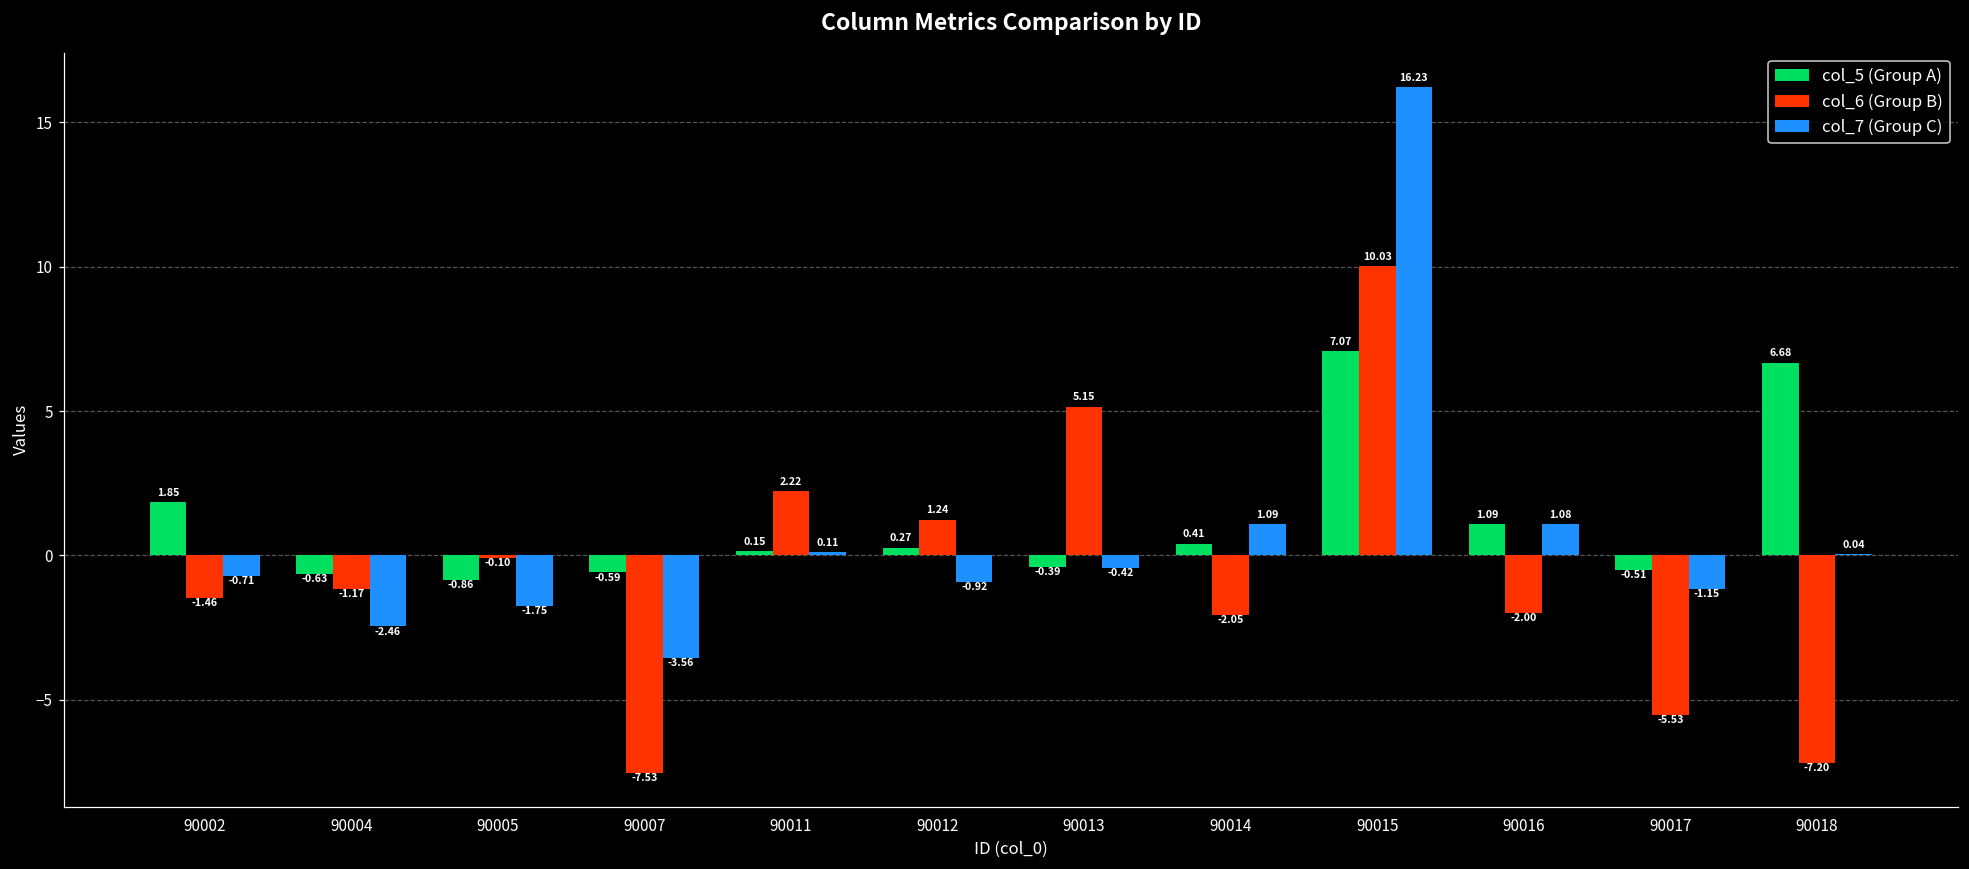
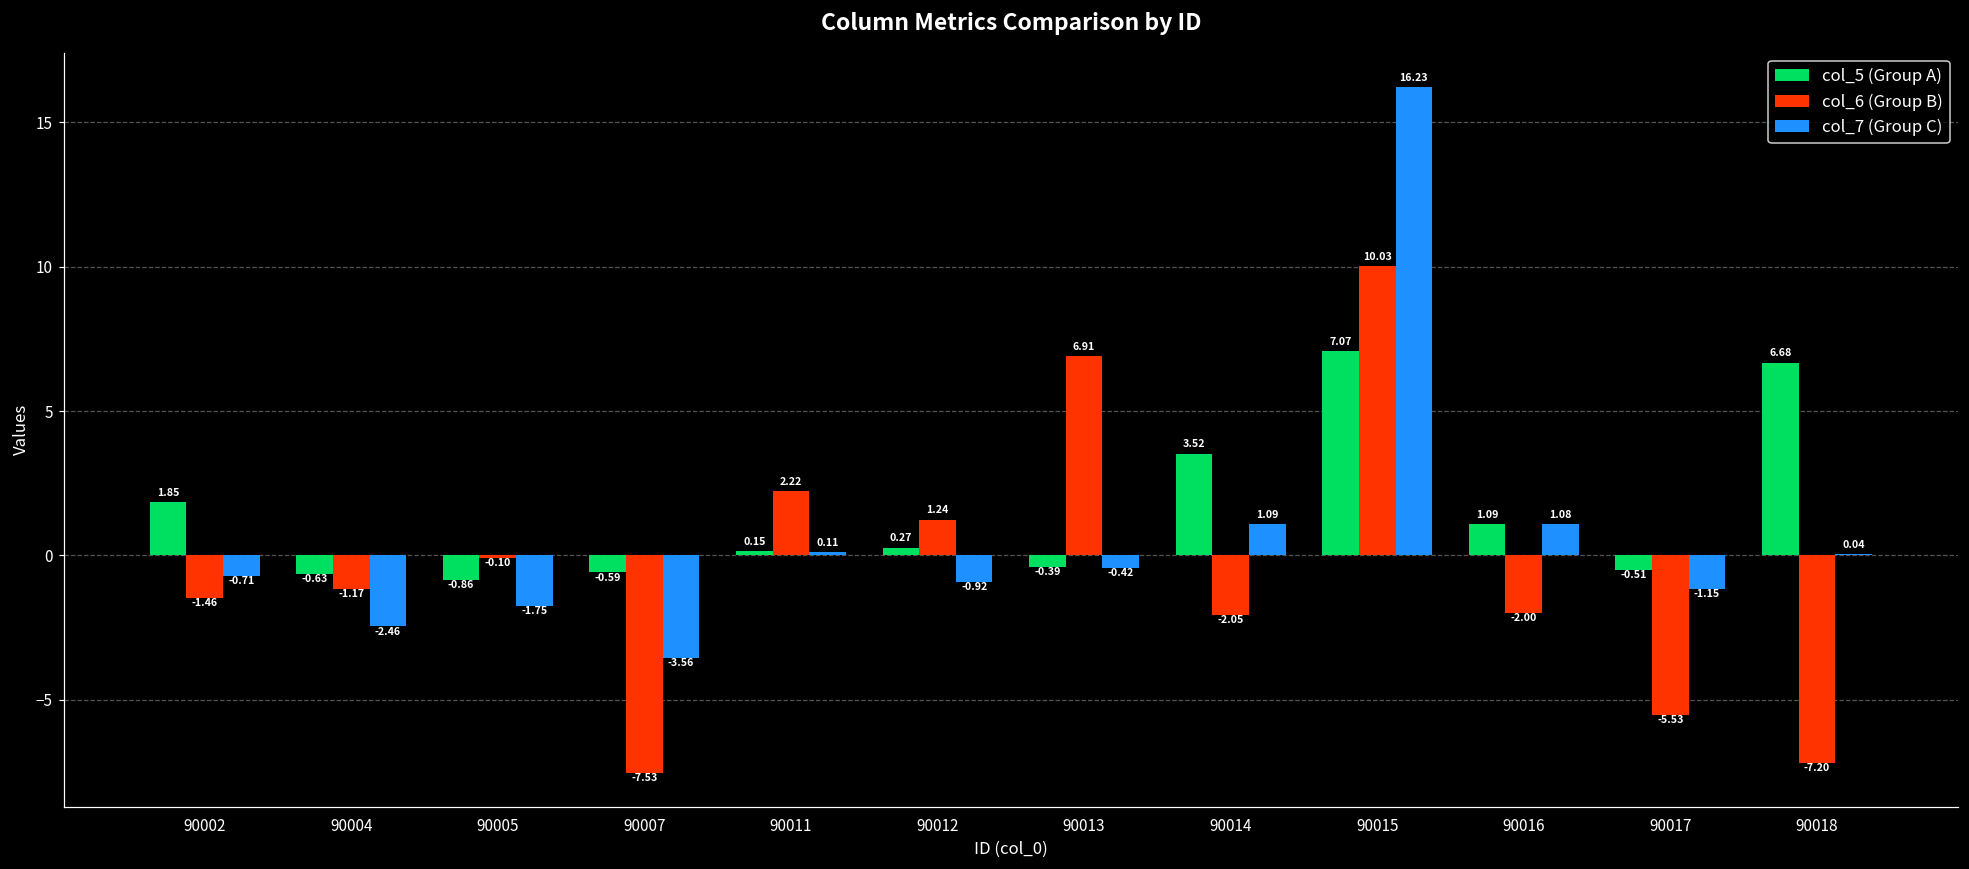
  {
    "col_5 (Group A)": {
      "90002": 1.85,
      "90004": -0.63,
      "90005": -0.86,
      "90007": -0.59,
      "90011": 0.15,
      "90012": 0.27,
      "90013": -0.39,
-     "90014": 0.41,
+     "90014": 3.52,
      "90015": 7.07,
      "90016": 1.09,
      "90017": -0.51,
      "90018": 6.68
    },
    "col_6 (Group B)": {
      "90002": -1.46,
      "90004": -1.17,
      "90005": -0.10,
      "90007": -7.53,
      "90011": 2.22,
      "90012": 1.24,
-     "90013": 5.15,
+     "90013": 6.91,
      "90014": -2.05,
      "90015": 10.03,
      "90016": -2.00,
      "90017": -5.53,
      "90018": -7.20
    },
    "col_7 (Group C)": {
      "90002": -0.71,
      "90004": -2.46,
      "90005": -1.75,
      "90007": -3.56,
      "90011": 0.11,
      "90012": -0.92,
      "90013": -0.42,
      "90014": 1.09,
      "90015": 16.23,
      "90016": 1.08,
      "90017": -1.15,
      "90018": 0.04
    }
  }
